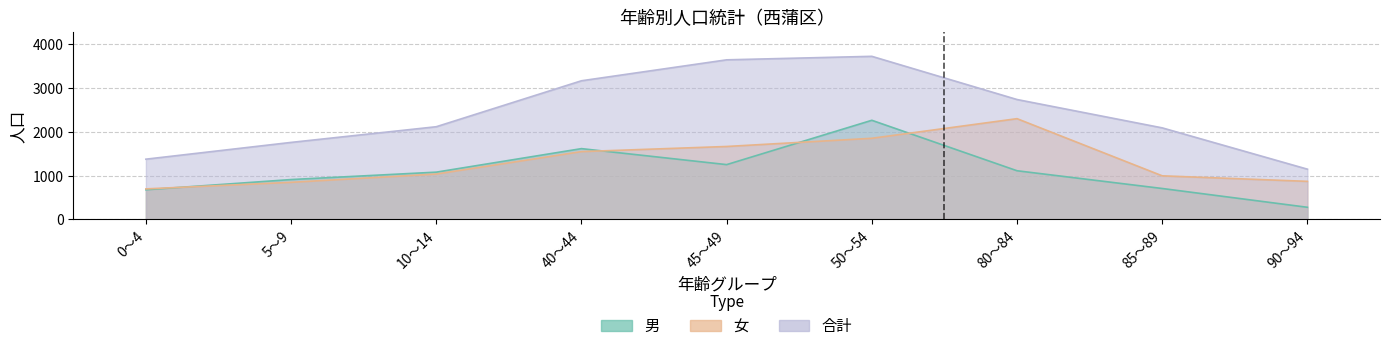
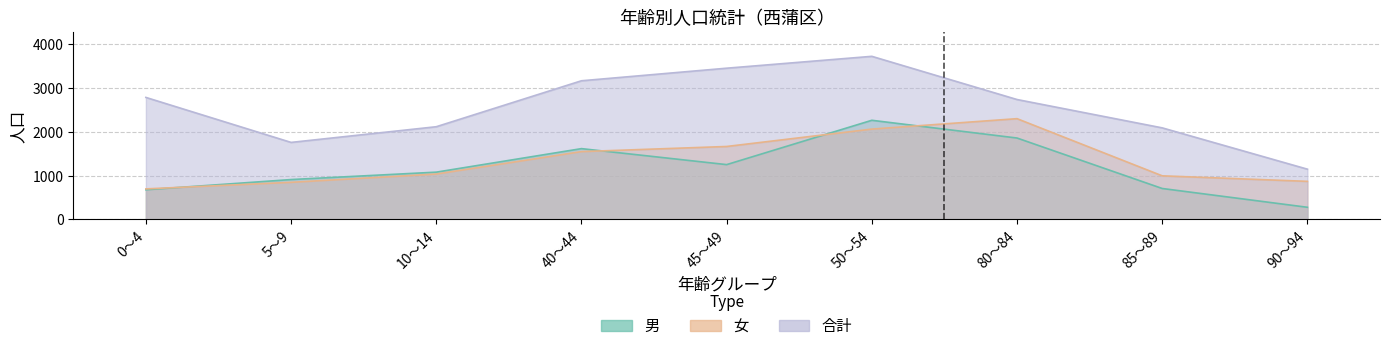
  {
    "男": {
      "5～9": 900,
      "40～44": 1600,
      "45～49": 1300,
      "50～54": 2300,
-     "80～84": 1100,
+     "80～84": 1900,
      "85～89": 700,
      "90～94": 300
    },
    "女": {
      "5～9": 800,
      "40～44": 1500,
      "45～49": 1700,
-     "50～54": 1900,
+     "50～54": 2100,
      "80～84": 2300,
      "85～89": 1000,
      "90～94": 900
    },
    "合計": {
-     "0～4": 1400,
+     "0～4": 2800,
      "5～9": 1800,
      "10～14": 2100,
      "40～44": 3200,
-     "45～49": 3600,
+     "45～49": 3500,
      "50～54": 3700,
      "80～84": 2700,
      "85～89": 2100,
      "90～94": 1100
    }
  }
